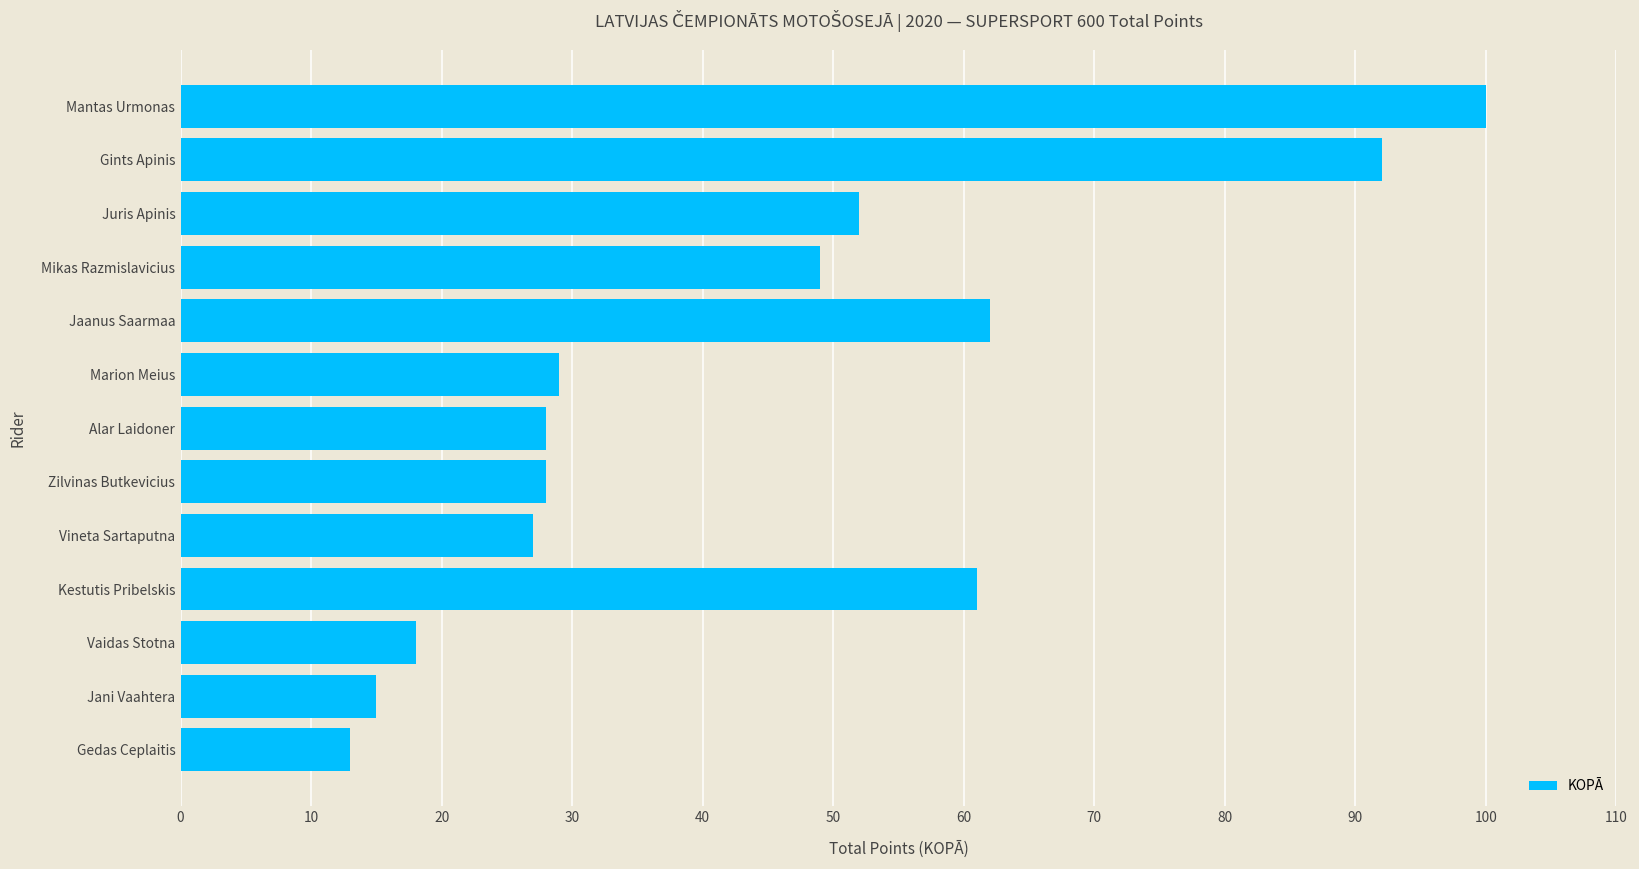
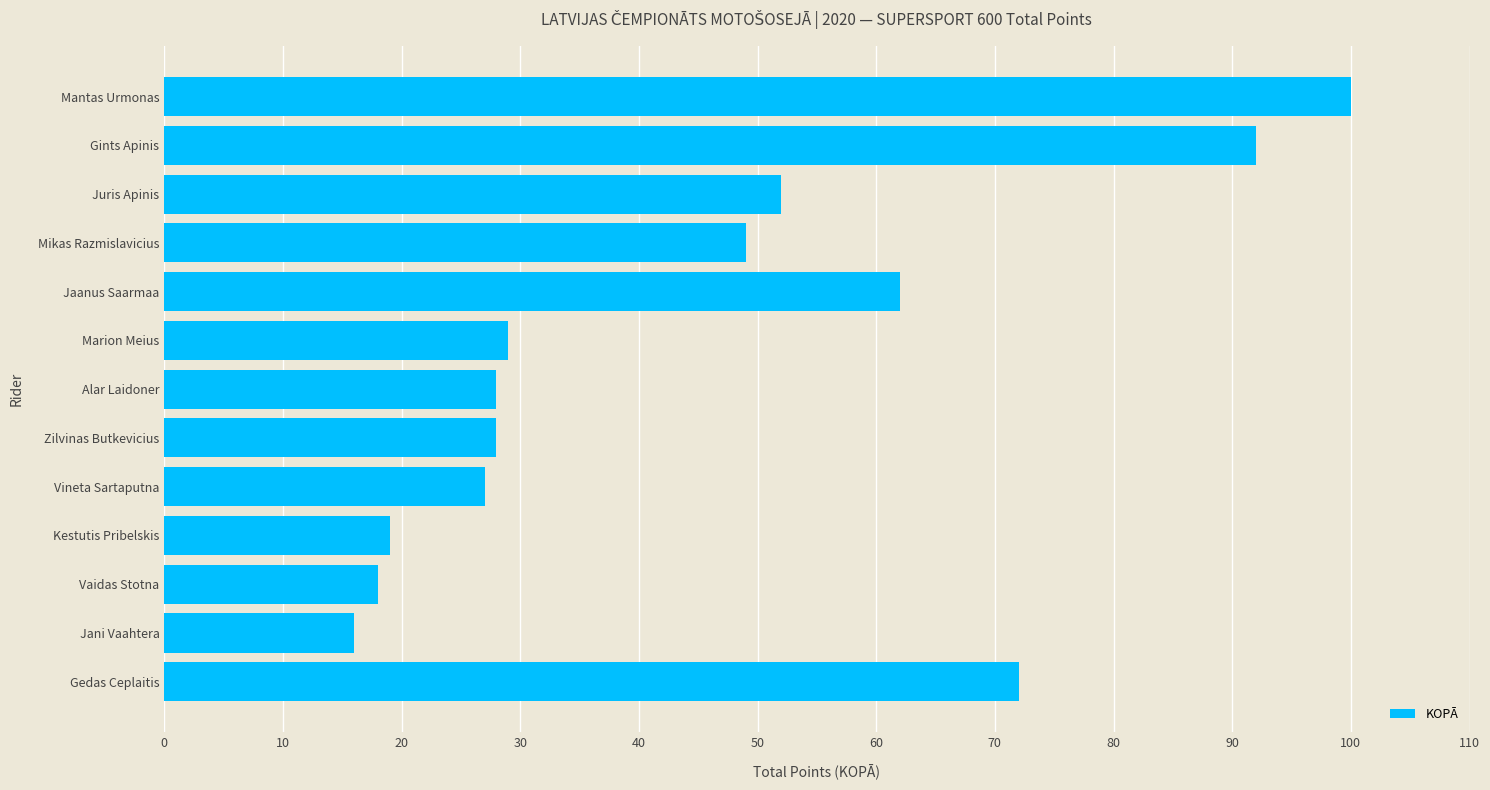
  {
    "Mantas Urmonas": 100,
    "Gints Apinis": 92,
    "Juris Apinis": 52,
    "Mikas Razmislavicius": 49,
    "Jaanus Saarmaa": 62,
    "Marion Meius": 29,
    "Alar Laidoner": 28,
    "Zilvinas Butkevicius": 28,
    "Vineta Sartaputna": 27,
-   "Kestutis Pribelskis": 61,
+   "Kestutis Pribelskis": 19,
    "Vaidas Stotna": 18,
-   "Jani Vaahtera": 15,
-   "Gedas Ceplaitis": 13
+   "Jani Vaahtera": 16,
+   "Gedas Ceplaitis": 72
  }
